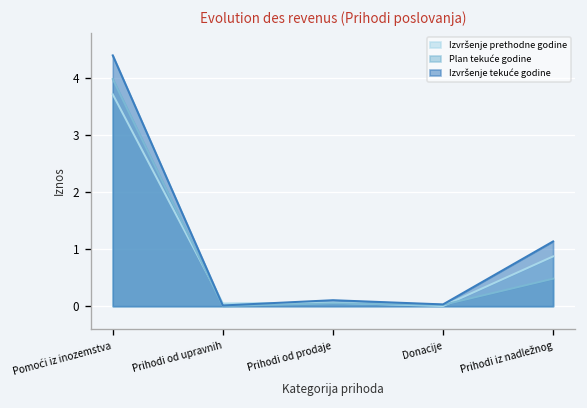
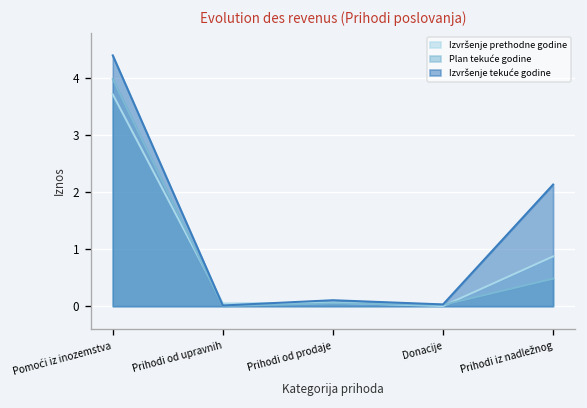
  {
    "Izvršenje tekuće godine": {
      "Pomoći iz inozemstva": 4.4,
-     "Prihodi iz nadležnog": 1.1
+     "Prihodi iz nadležnog": 2.1
    }
  }
